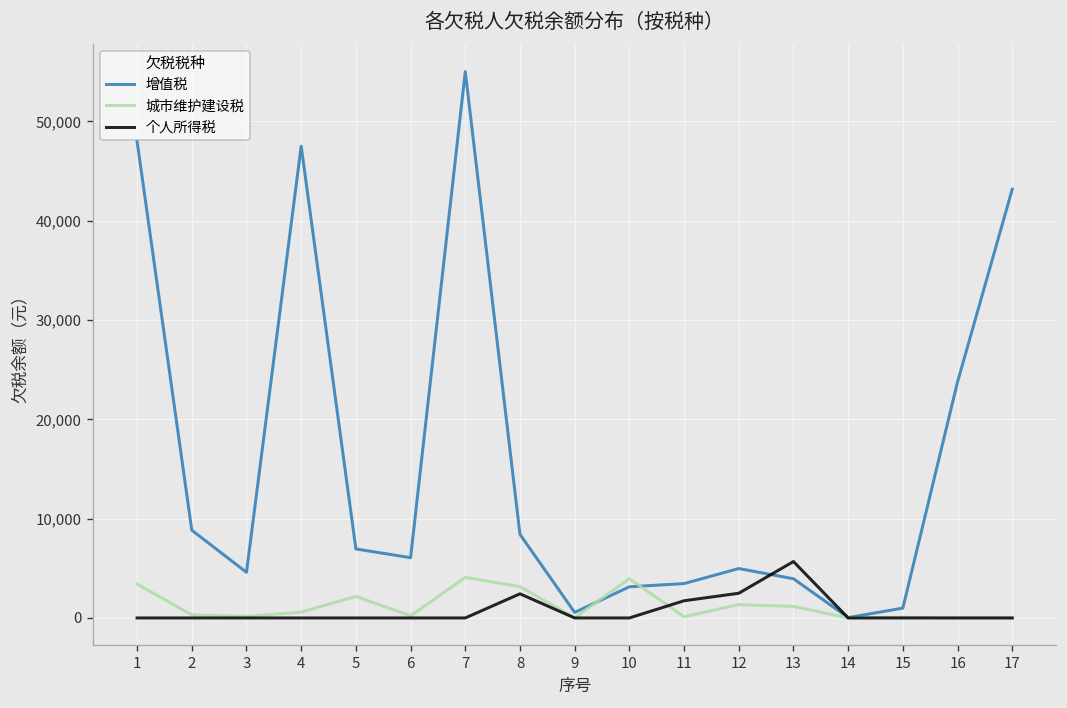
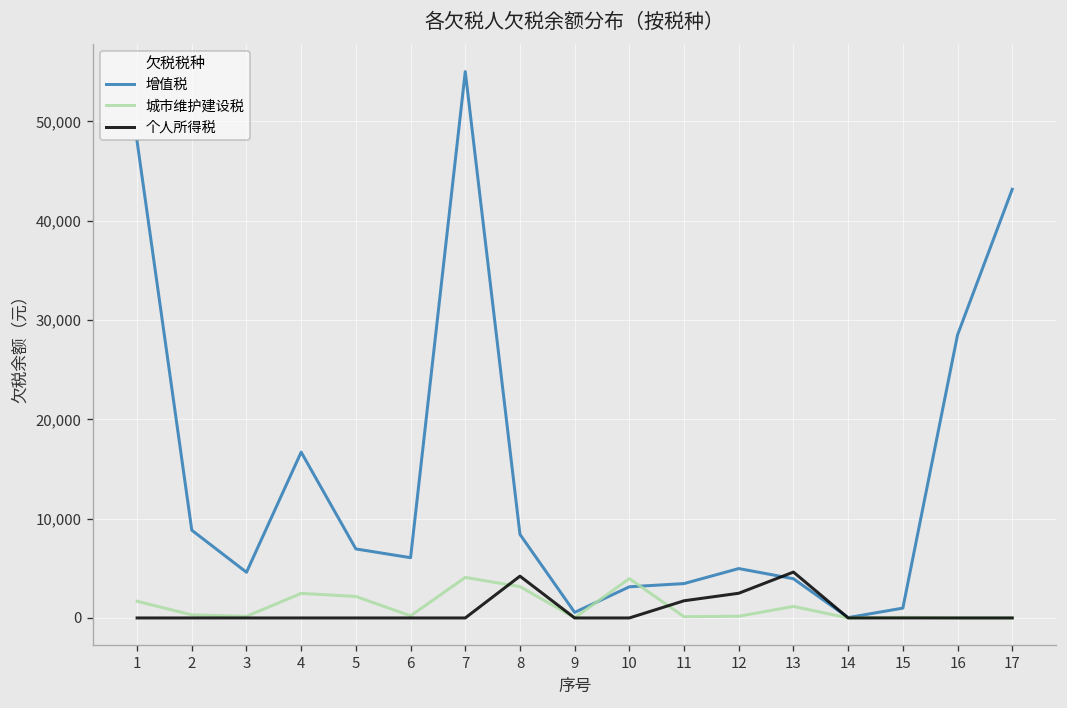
  {
    "增值税": {
      "2": "9,000",
      "3": "5,000",
-     "4": "48,000",
+     "4": "17,000",
      "5": "7,000",
      "6": "6,000",
      "7": "55,000",
      "8": "8,000",
      "9": "1,000",
      "10": "3,000",
      "11": "3,000",
      "12": "5,000",
      "13": "4,000",
      "15": "1,000",
-     "16": "24,000",
+     "16": "29,000",
      "17": "43,000"
    },
    "城市维护建设税": {
-     "1": "3,000",
+     "1": "2,000",
      "2": "0",
-     "4": "1,000",
+     "4": "2,000",
      "5": "2,000",
      "7": "4,000",
      "8": "3,000",
      "10": "4,000",
      "11": "0",
-     "12": "1,000",
+     "12": "0",
      "13": "1,000"
    },
    "个人所得税": {
      "1": "0",
      "2": "0",
      "4": "0",
      "5": "0",
      "7": "0",
-     "8": "2,000",
+     "8": "4,000",
      "10": "0",
      "11": "2,000",
      "12": "2,000",
-     "13": "6,000"
+     "13": "5,000"
    }
  }
